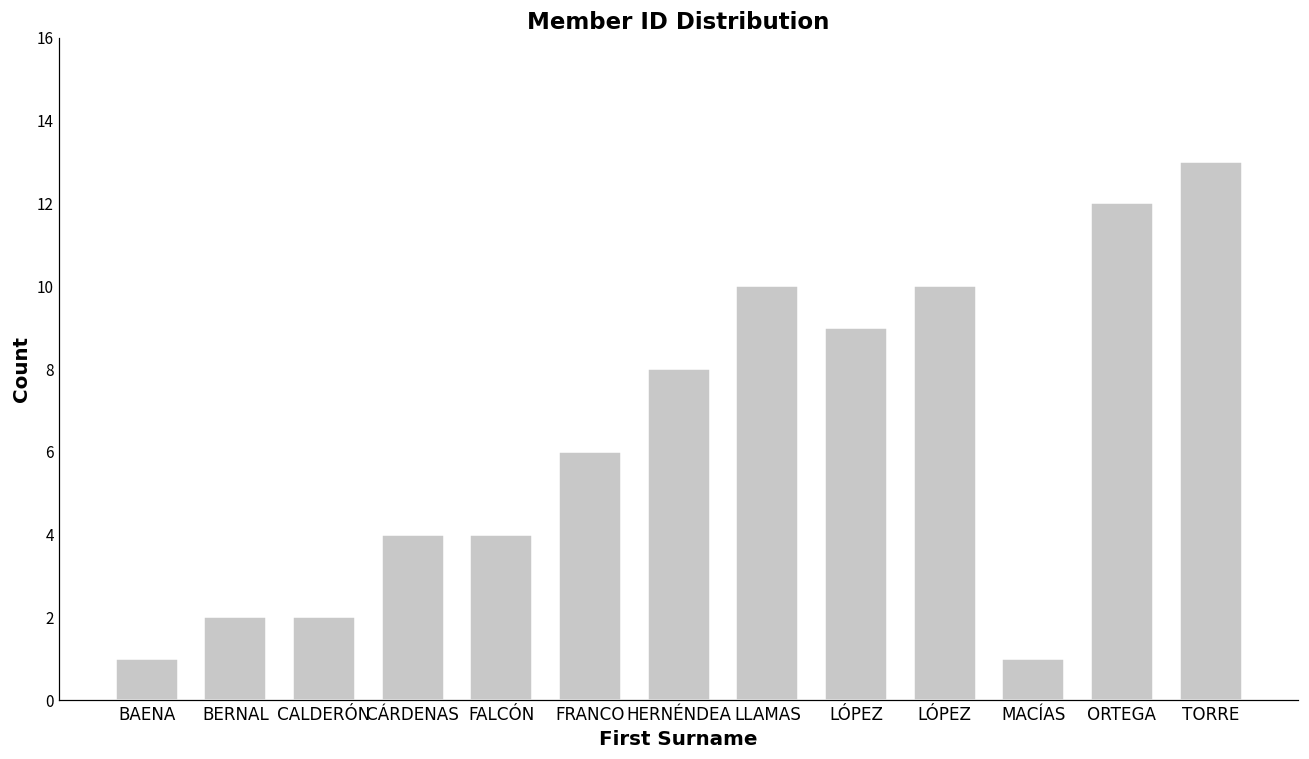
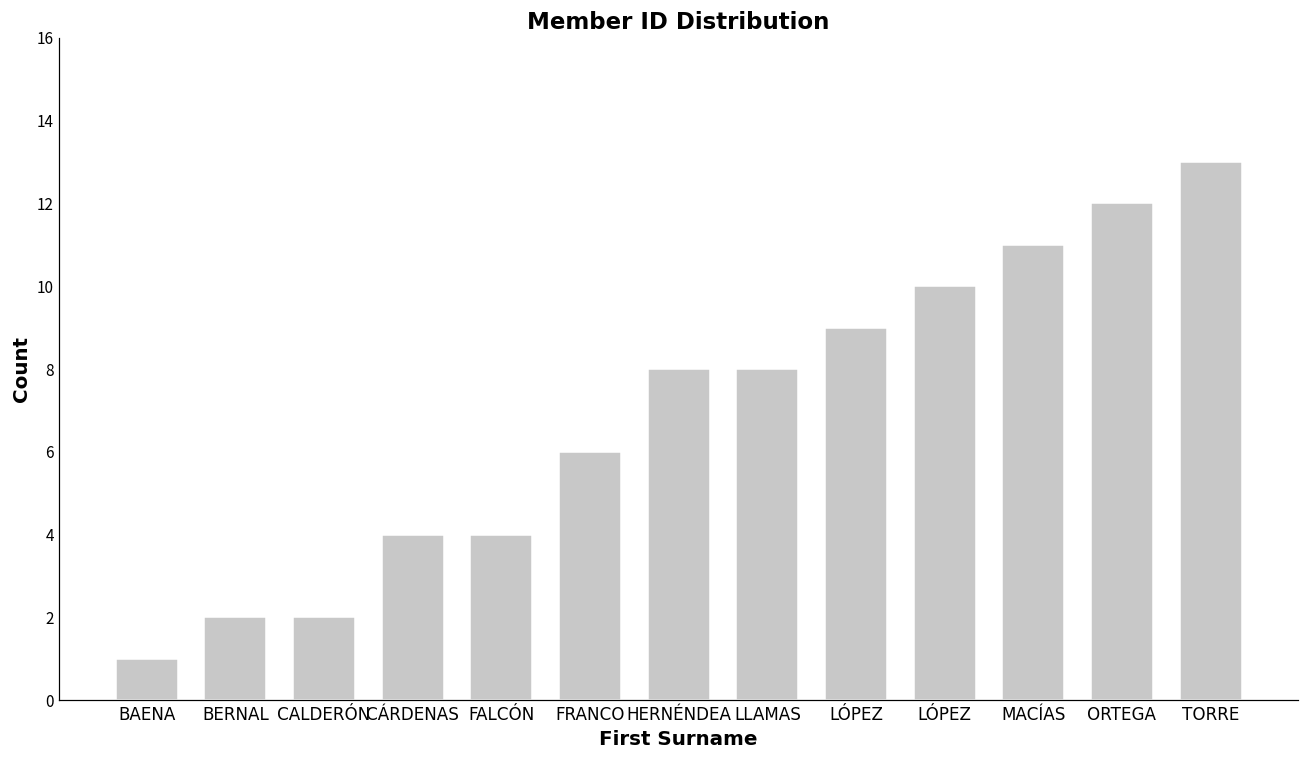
  {
    "BAENA": 1,
    "BERNAL": 2,
    "CALDERÓN": 2,
    "CÁRDENAS": 4,
    "FALCÓN": 4,
    "FRANCO": 6,
    "HERNÉNDEA": 8,
-   "LLAMAS": 10,
-   "MACÍAS": 1,
+   "LLAMAS": 8,
+   "MACÍAS": 11,
    "ORTEGA": 12,
    "TORRE": 13
  }
